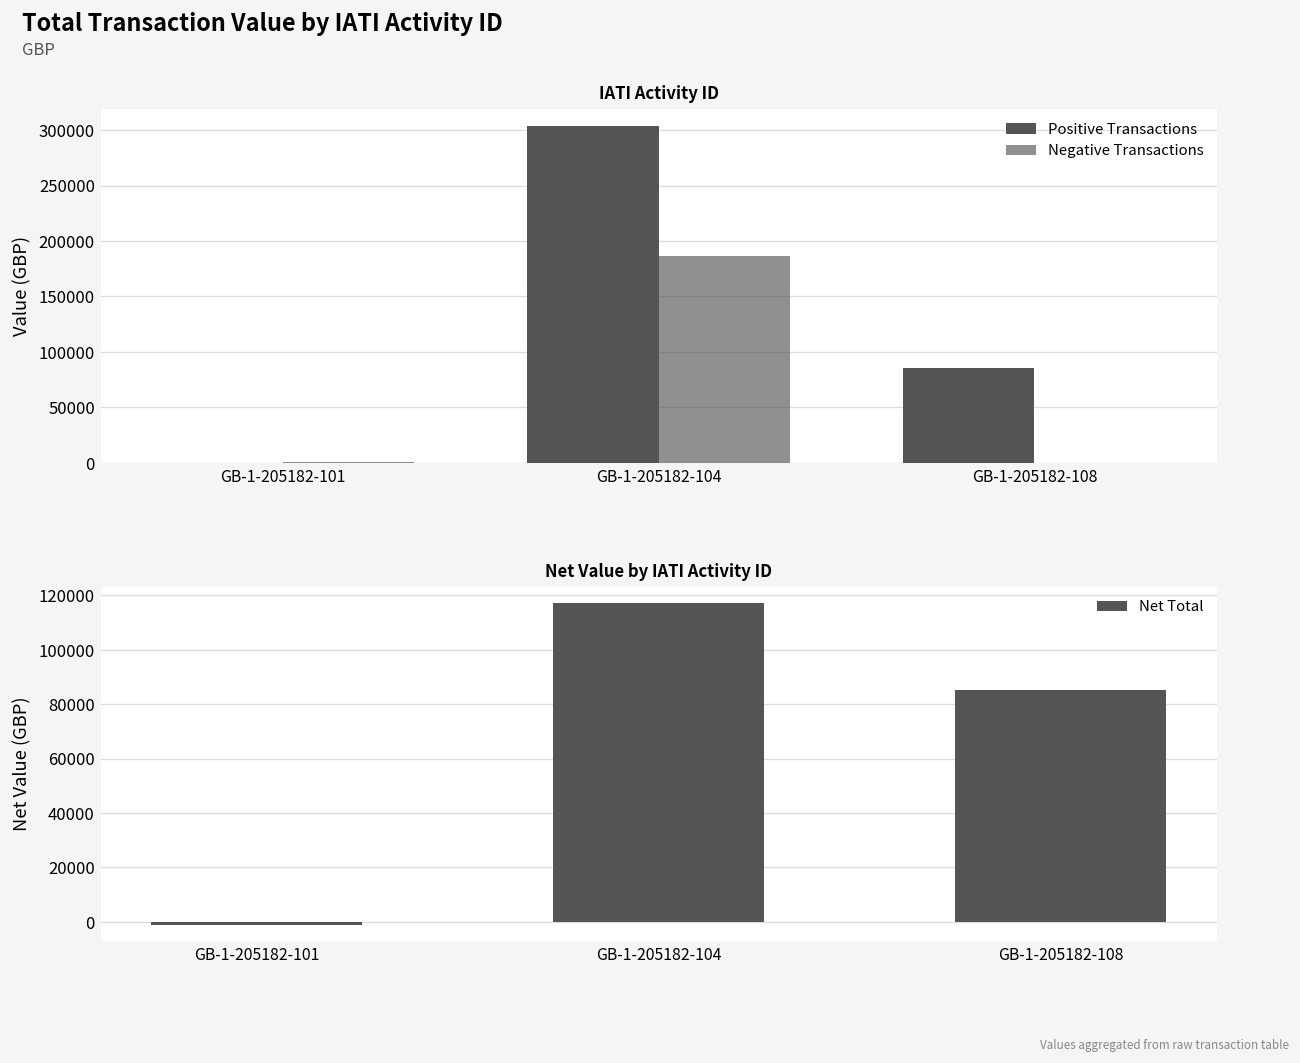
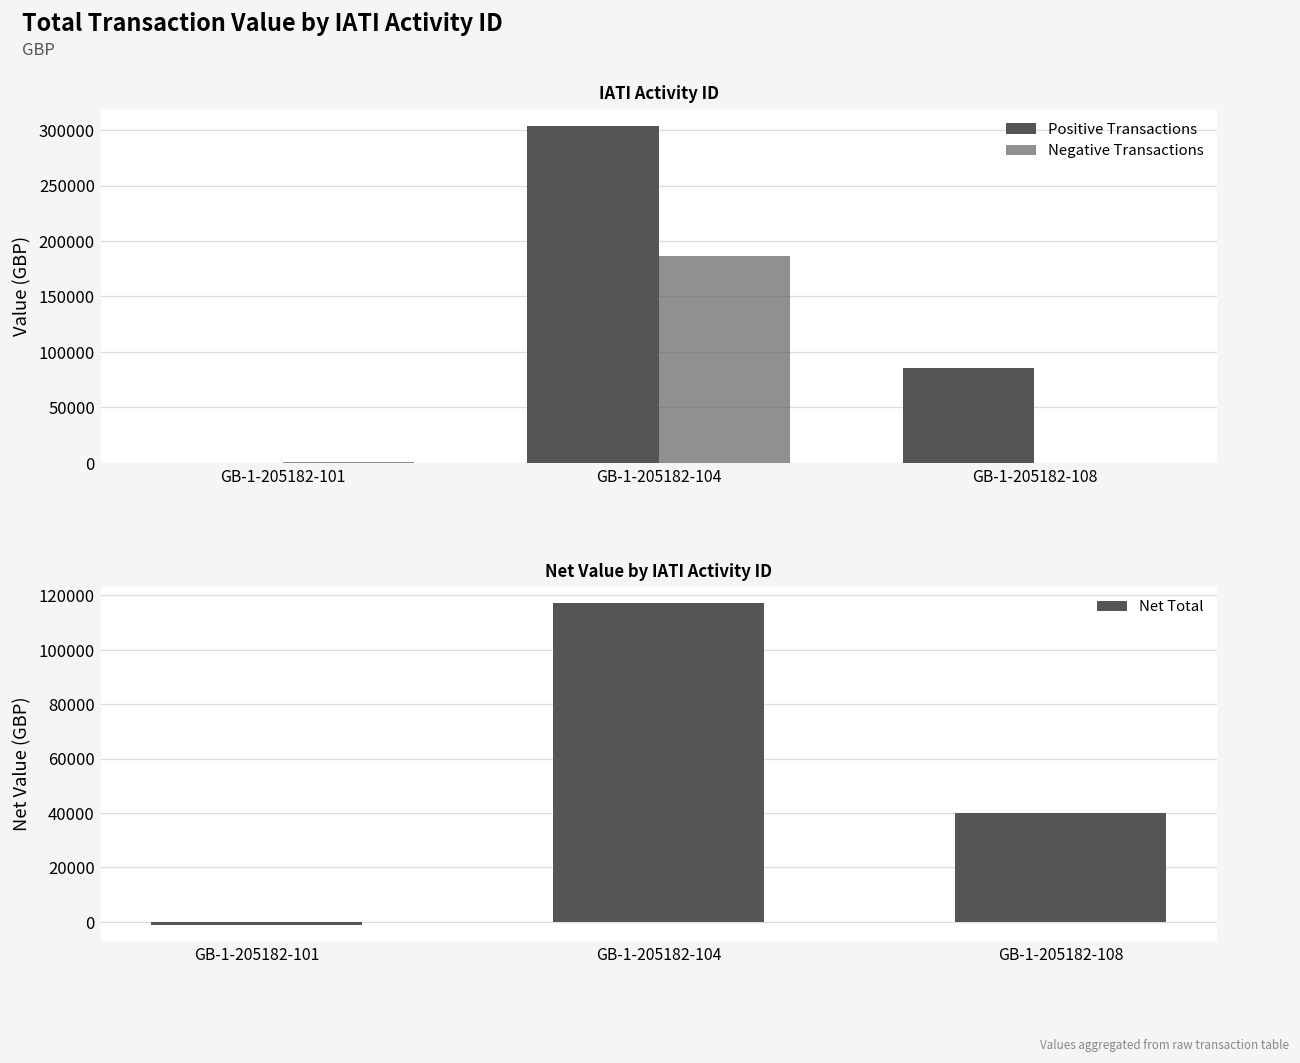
  {
    "Net Value by IATI Activity ID": {
      "GB-1-205182-104": 117000,
-     "GB-1-205182-108": 85000
+     "GB-1-205182-108": 40000
    }
  }
